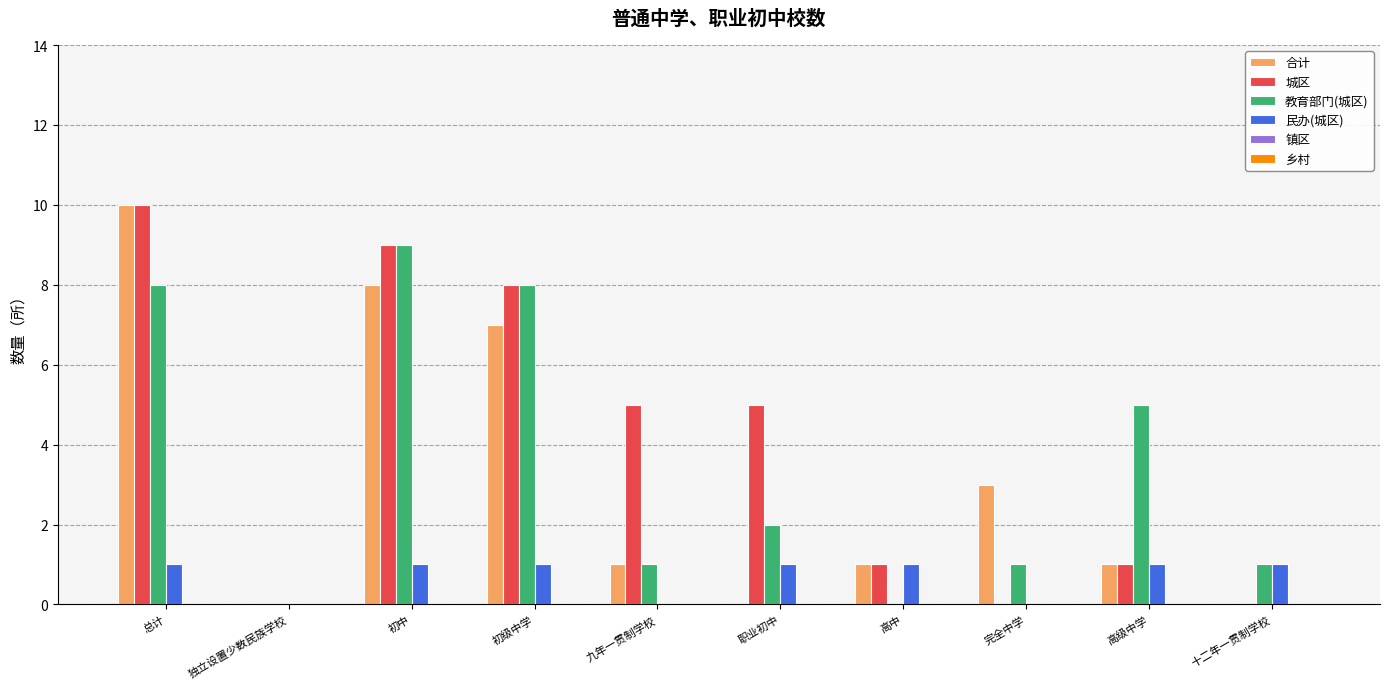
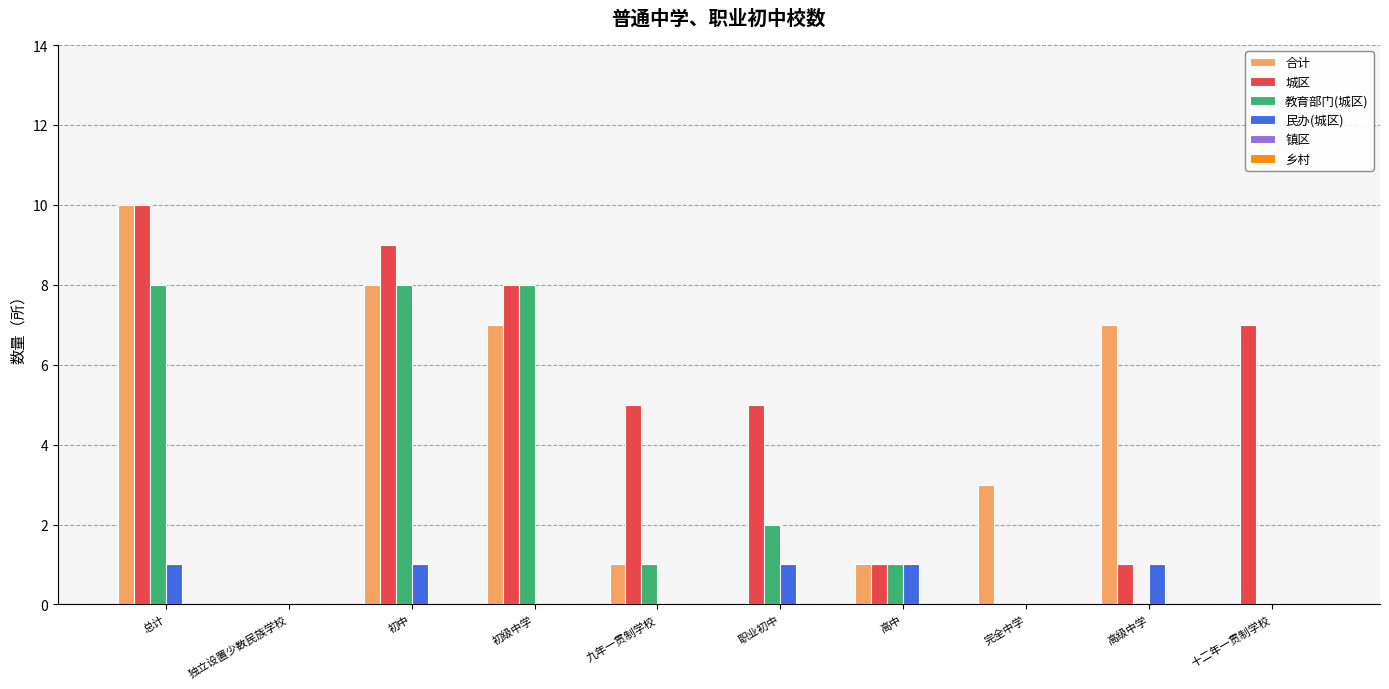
  {
    "合计": {
      "总计": 10,
      "独立设置少数民族学校": 0,
      "初中": 8,
      "初级中学": 7,
      "九年一贯制学校": 1,
      "职业初中": 0,
      "高中": 1,
      "完全中学": 3,
-     "高级中学": 1,
+     "高级中学": 7,
      "十二年一贯制学校": 0
    },
    "城区": {
      "总计": 10,
      "独立设置少数民族学校": 0,
      "初中": 9,
      "初级中学": 8,
      "九年一贯制学校": 5,
      "职业初中": 5,
      "高中": 1,
      "完全中学": 0,
      "高级中学": 1,
-     "十二年一贯制学校": 0
+     "十二年一贯制学校": 7
    },
    "教育部门(城区)": {
      "总计": 8,
      "独立设置少数民族学校": 0,
-     "初中": 9,
+     "初中": 8,
      "初级中学": 8,
      "九年一贯制学校": 1,
      "职业初中": 2,
-     "高中": 0,
-     "完全中学": 1,
-     "高级中学": 5,
-     "十二年一贯制学校": 1
+     "高中": 1,
+     "完全中学": 0,
+     "高级中学": 0,
+     "十二年一贯制学校": 0
    },
    "民办(城区)": {
      "总计": 1,
      "独立设置少数民族学校": 0,
      "初中": 1,
-     "初级中学": 1,
+     "初级中学": 0,
      "九年一贯制学校": 0,
      "职业初中": 1,
      "高中": 1,
      "完全中学": 0,
      "高级中学": 1,
-     "十二年一贯制学校": 1
+     "十二年一贯制学校": 0
    },
    "镇区": {
      "总计": 0,
      "独立设置少数民族学校": 0,
      "初中": 0,
      "初级中学": 0,
      "九年一贯制学校": 0,
      "职业初中": 0,
      "高中": 0,
      "完全中学": 0,
      "高级中学": 0,
      "十二年一贯制学校": 0
    },
    "乡村": {
      "总计": 0,
      "独立设置少数民族学校": 0,
      "初中": 0,
      "初级中学": 0,
      "九年一贯制学校": 0,
      "职业初中": 0,
      "高中": 0,
      "完全中学": 0,
      "高级中学": 0,
      "十二年一贯制学校": 0
    }
  }
